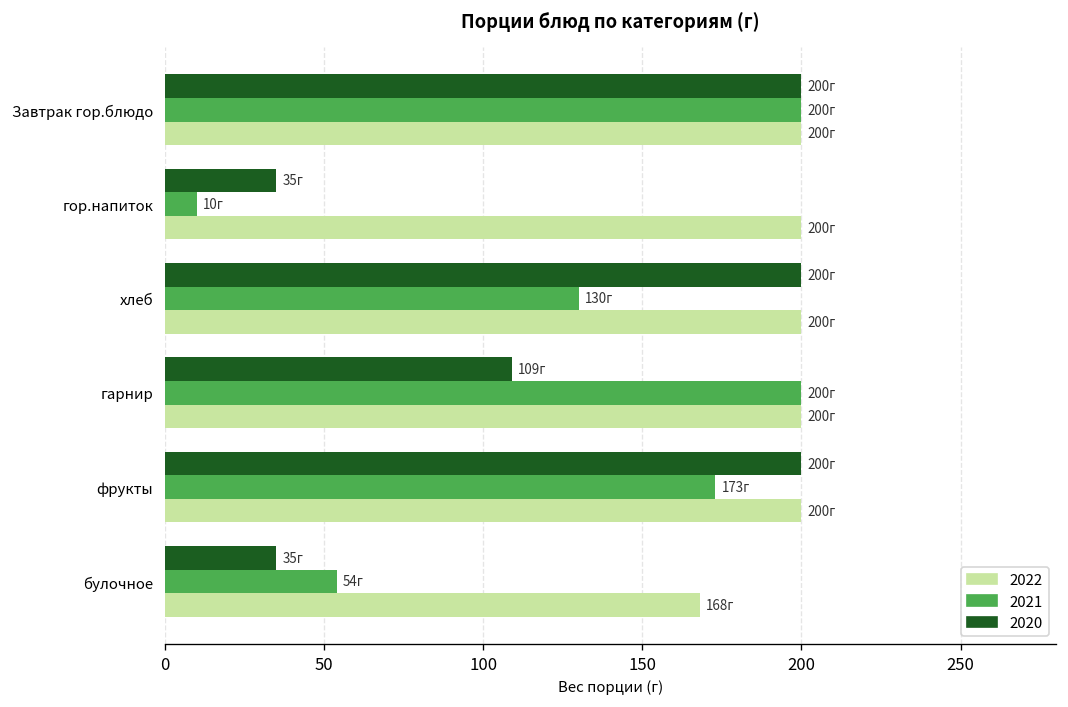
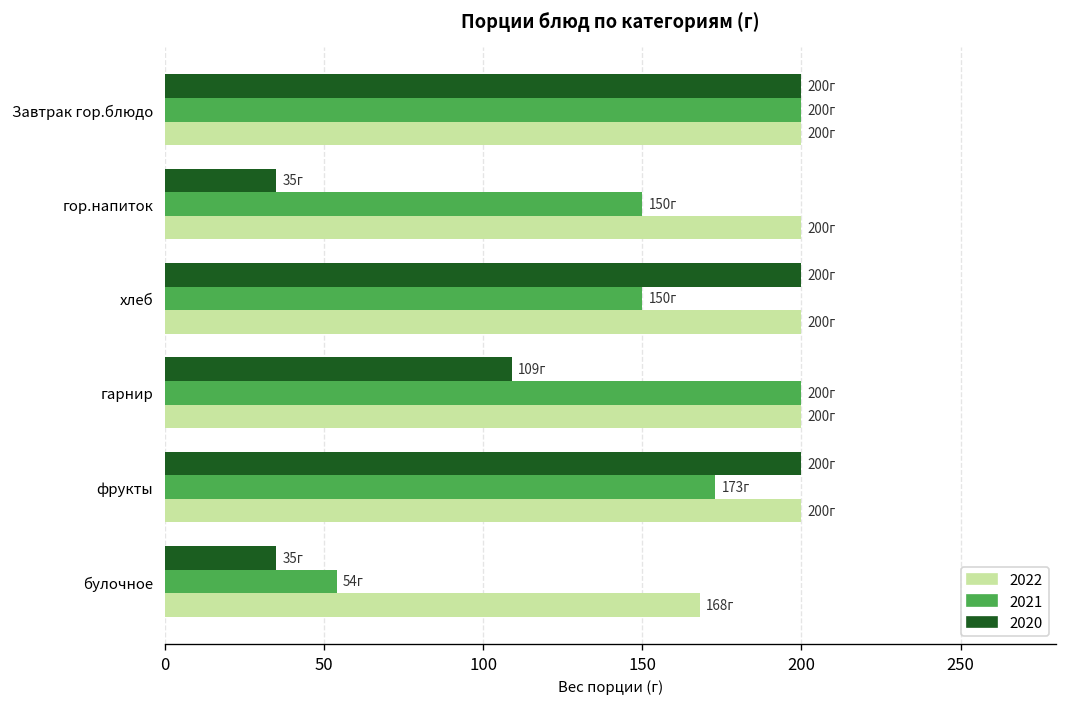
  {
    "2022": {
      "Завтрак гор.блюдо": "200г",
      "гор.напиток": "200г",
      "хлеб": "200г",
      "гарнир": "200г",
      "фрукты": "200г",
      "булочное": "168г"
    },
    "2021": {
      "Завтрак гор.блюдо": "200г",
-     "гор.напиток": "10г",
-     "хлеб": "130г",
+     "гор.напиток": "150г",
+     "хлеб": "150г",
      "гарнир": "200г",
      "фрукты": "173г",
      "булочное": "54г"
    },
    "2020": {
      "Завтрак гор.блюдо": "200г",
      "гор.напиток": "35г",
      "хлеб": "200г",
      "гарнир": "109г",
      "фрукты": "200г",
      "булочное": "35г"
    }
  }
